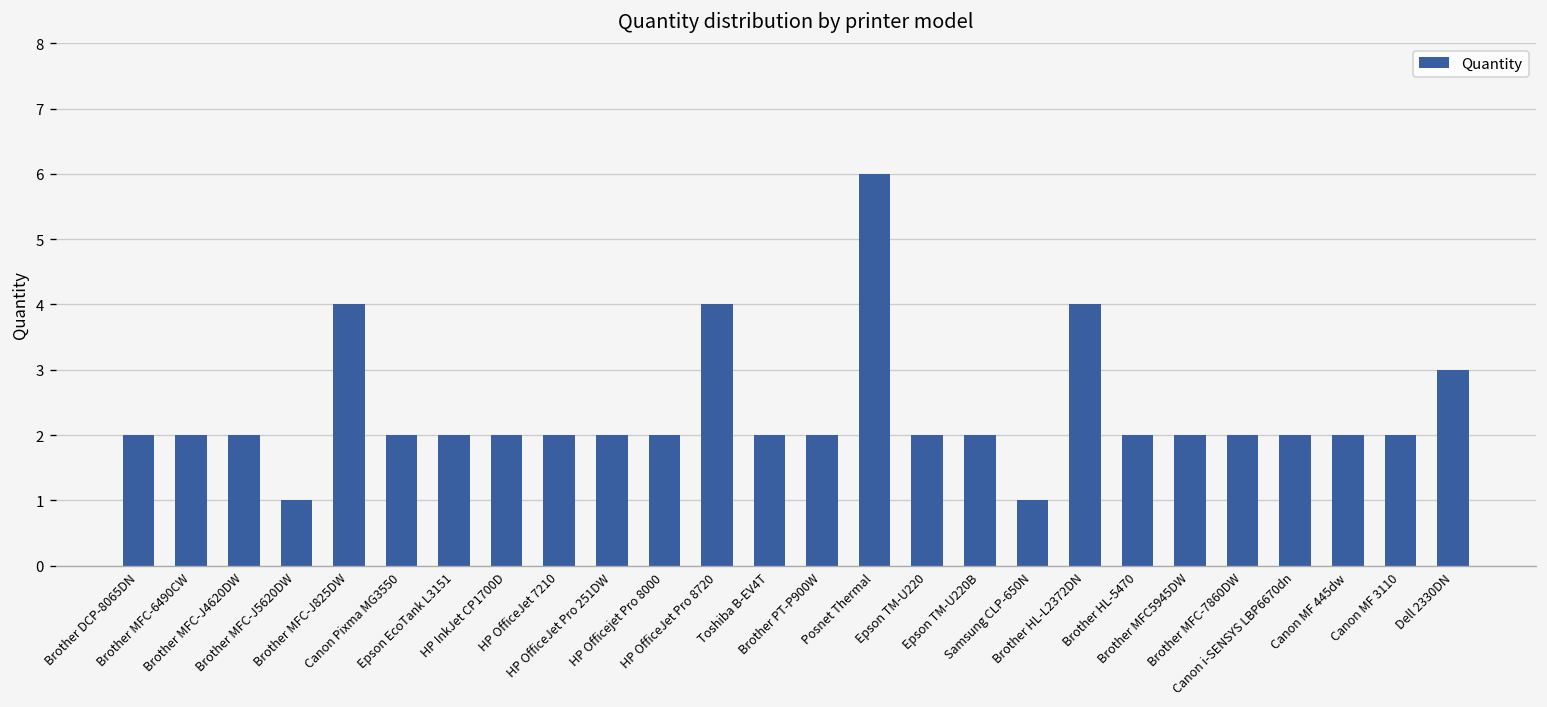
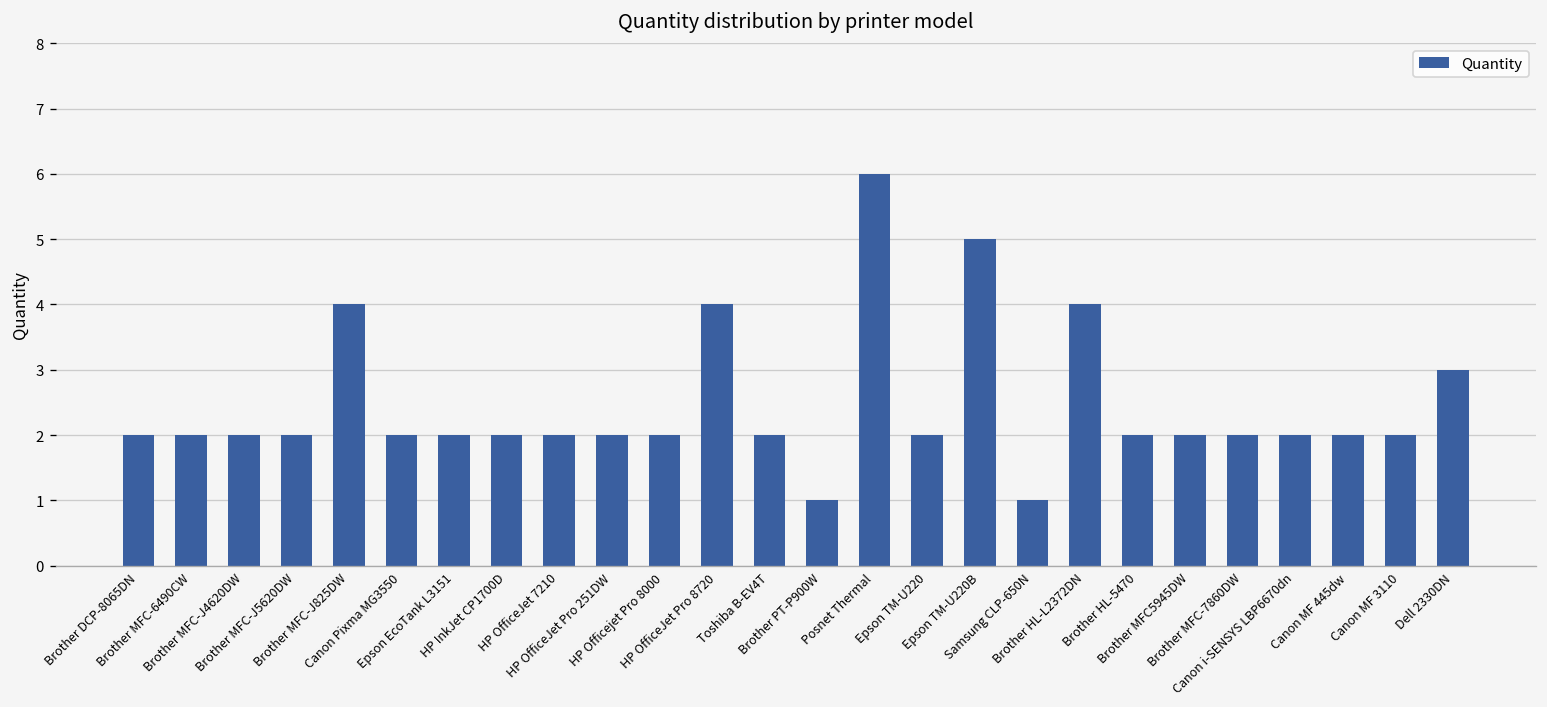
  {
    "Brother DCP-8065DN": 2,
    "Brother MFC-6490CW": 2,
    "Brother MFC-J4620DW": 2,
-   "Brother MFC-J5620DW": 1,
+   "Brother MFC-J5620DW": 2,
    "Brother MFC-J825DW": 4,
    "Canon Pixma MG3550": 2,
    "Epson EcoTank L3151": 2,
    "HP InkJet CP1700D": 2,
    "HP OfficeJet 7210": 2,
    "HP OfficeJet Pro 251DW": 2,
    "HP Officejet Pro 8000": 2,
    "HP OfficeJet Pro 8720": 4,
    "Toshiba B-EV4T": 2,
-   "Brother PT-P900W": 2,
+   "Brother PT-P900W": 1,
    "Posnet Thermal": 6,
    "Epson TM-U220": 2,
-   "Epson TM-U220B": 2,
+   "Epson TM-U220B": 5,
    "Samsung CLP-650N": 1,
    "Brother HL-L2372DN": 4,
    "Brother HL-5470": 2,
    "Brother MFC5945DW": 2,
    "Brother MFC-7860DW": 2,
    "Canon i-SENSYS LBP6670dn": 2,
    "Canon MF 445dw": 2,
    "Canon MF 3110": 2,
    "Dell 2330DN": 3
  }
